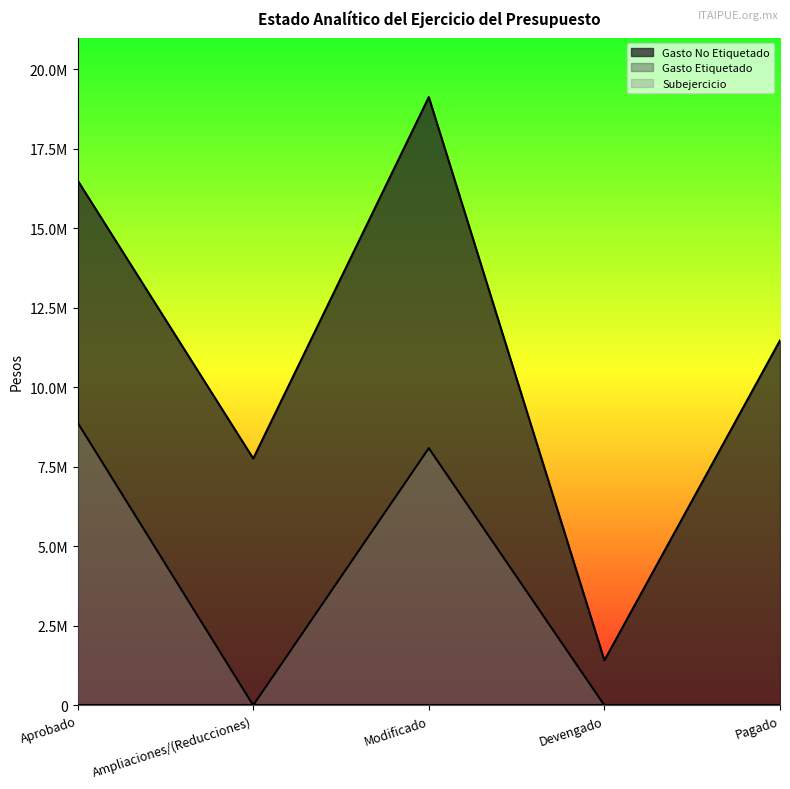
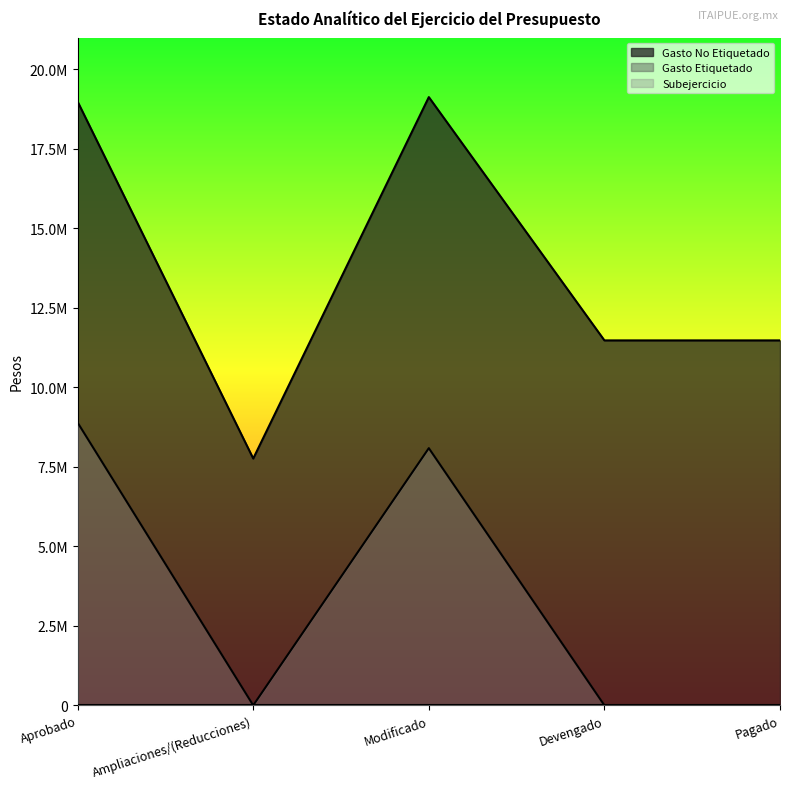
  {
    "Gasto No Etiquetado": {
-     "Aprobado": 16500000,
+     "Aprobado": 19000000,
      "Ampliaciones/(Reducciones)": 7800000,
      "Modificado": 19100000,
-     "Devengado": 1400000,
+     "Devengado": 11500000,
      "Pagado": 11500000
    },
    "Gasto Etiquetado": {
      "Aprobado": 0,
      "Modificado": 0
    },
    "Subejercicio": {
      "Aprobado": 8900000,
      "Modificado": 8100000
    }
  }
